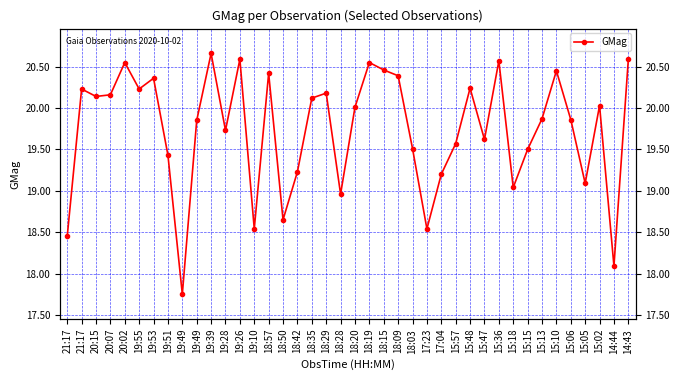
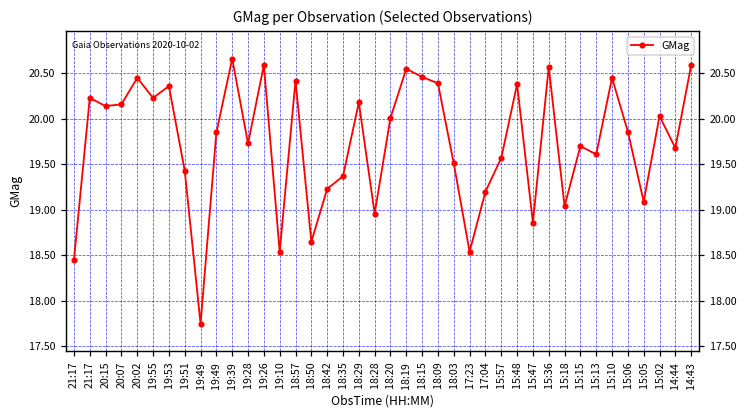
  {
    "20:15": 20.1,
    "20:07": 20.2,
-   "20:02": 20.6,
+   "20:02": 20.5,
    "19:55": 20.2,
    "19:53": 20.4,
    "19:51": 19.4,
    "19:39": 20.7,
    "19:28": 19.7,
    "19:26": 20.6,
    "19:10": 18.5,
    "18:57": 20.4,
    "18:50": 18.7,
    "18:42": 19.2,
-   "18:35": 20.1,
+   "18:35": 19.4,
    "18:29": 20.2,
    "18:28": 19.0,
    "18:20": 20.0,
    "18:19": 20.6,
    "18:15": 20.5,
    "18:09": 20.4,
    "18:03": 19.5,
    "17:23": 18.5,
    "17:04": 19.2,
    "15:57": 19.6,
-   "15:48": 20.2,
-   "15:47": 19.6,
+   "15:48": 20.4,
+   "15:47": 18.9,
    "15:36": 20.6,
    "15:18": 19.0,
-   "15:15": 19.5,
-   "15:13": 19.9,
+   "15:15": 19.7,
+   "15:13": 19.6,
    "15:10": 20.5,
    "15:06": 19.9,
    "15:05": 19.1,
    "15:02": 20.0,
-   "14:44": 18.1,
+   "14:44": 19.7,
    "14:43": 20.6
  }
